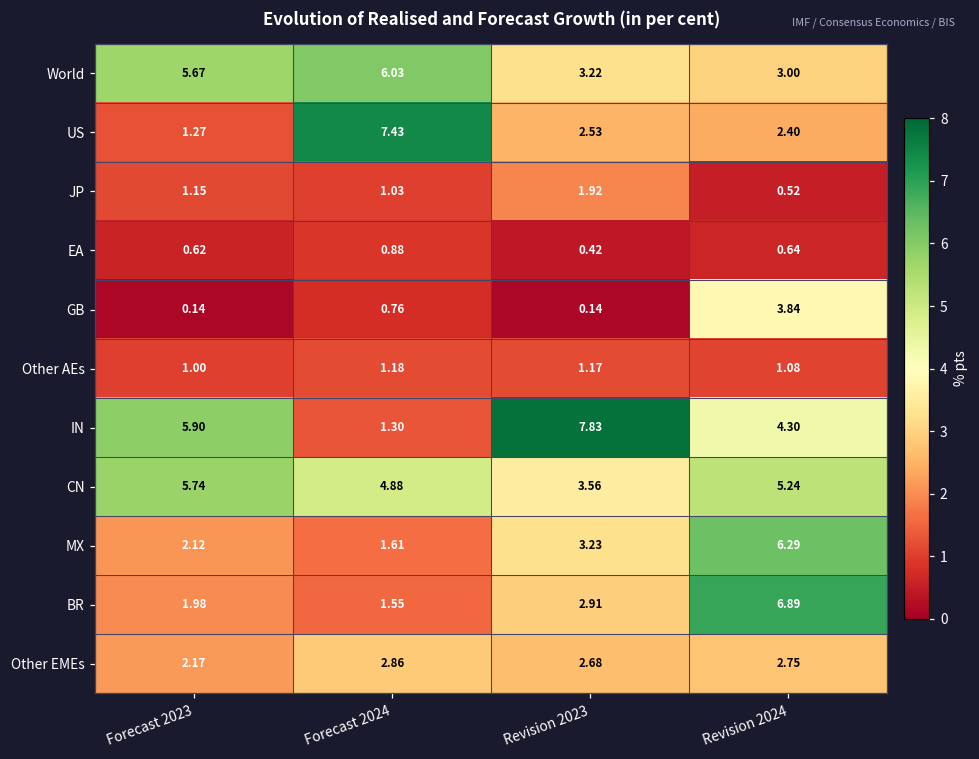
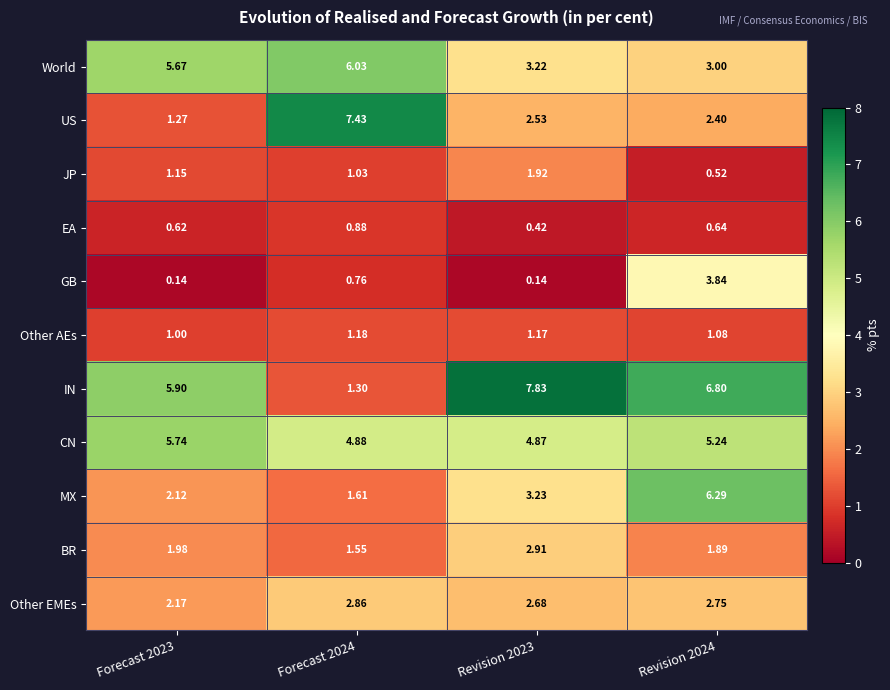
  {
    "World": {
      "Forecast 2023": 5.67,
      "Forecast 2024": 6.03,
      "Revision 2023": 3.22,
      "Revision 2024": 3.00
    },
    "US": {
      "Forecast 2023": 1.27,
      "Forecast 2024": 7.43,
      "Revision 2023": 2.53,
      "Revision 2024": 2.40
    },
    "JP": {
      "Forecast 2023": 1.15,
      "Forecast 2024": 1.03,
      "Revision 2023": 1.92,
      "Revision 2024": 0.52
    },
    "EA": {
      "Forecast 2023": 0.62,
      "Forecast 2024": 0.88,
      "Revision 2023": 0.42,
      "Revision 2024": 0.64
    },
    "GB": {
      "Forecast 2023": 0.14,
      "Forecast 2024": 0.76,
      "Revision 2023": 0.14,
      "Revision 2024": 3.84
    },
    "Other AEs": {
      "Forecast 2023": 1.00,
      "Forecast 2024": 1.18,
      "Revision 2023": 1.17,
      "Revision 2024": 1.08
    },
    "IN": {
      "Forecast 2023": 5.90,
      "Forecast 2024": 1.30,
      "Revision 2023": 7.83,
-     "Revision 2024": 4.30
+     "Revision 2024": 6.80
    },
    "CN": {
      "Forecast 2023": 5.74,
      "Forecast 2024": 4.88,
-     "Revision 2023": 3.56,
+     "Revision 2023": 4.87,
      "Revision 2024": 5.24
    },
    "MX": {
      "Forecast 2023": 2.12,
      "Forecast 2024": 1.61,
      "Revision 2023": 3.23,
      "Revision 2024": 6.29
    },
    "BR": {
      "Forecast 2023": 1.98,
      "Forecast 2024": 1.55,
      "Revision 2023": 2.91,
-     "Revision 2024": 6.89
+     "Revision 2024": 1.89
    },
    "Other EMEs": {
      "Forecast 2023": 2.17,
      "Forecast 2024": 2.86,
      "Revision 2023": 2.68,
      "Revision 2024": 2.75
    }
  }
